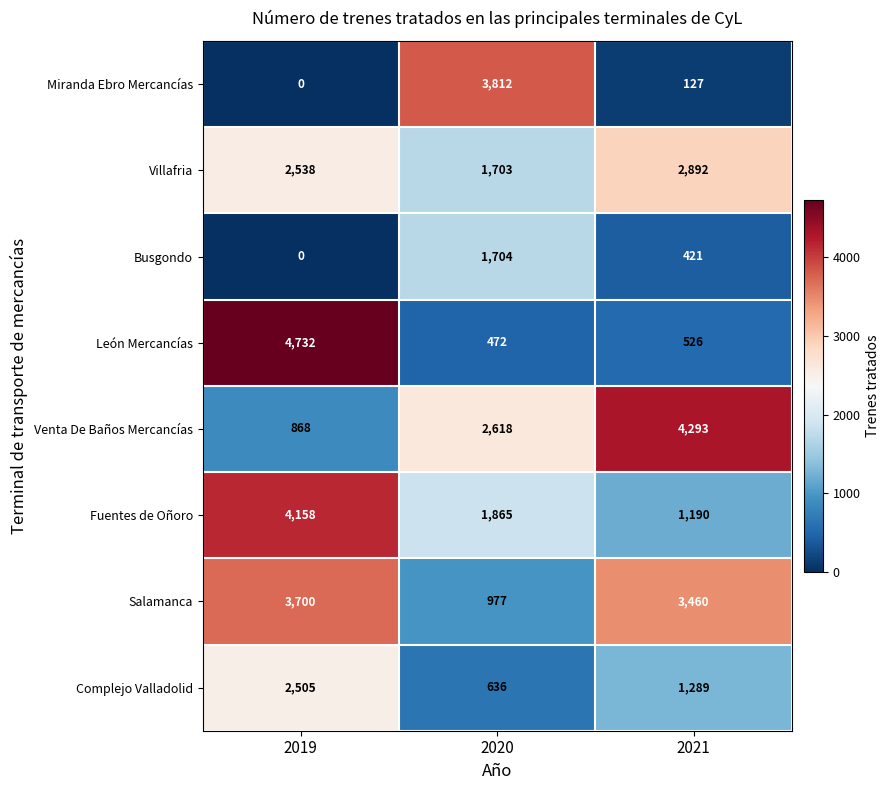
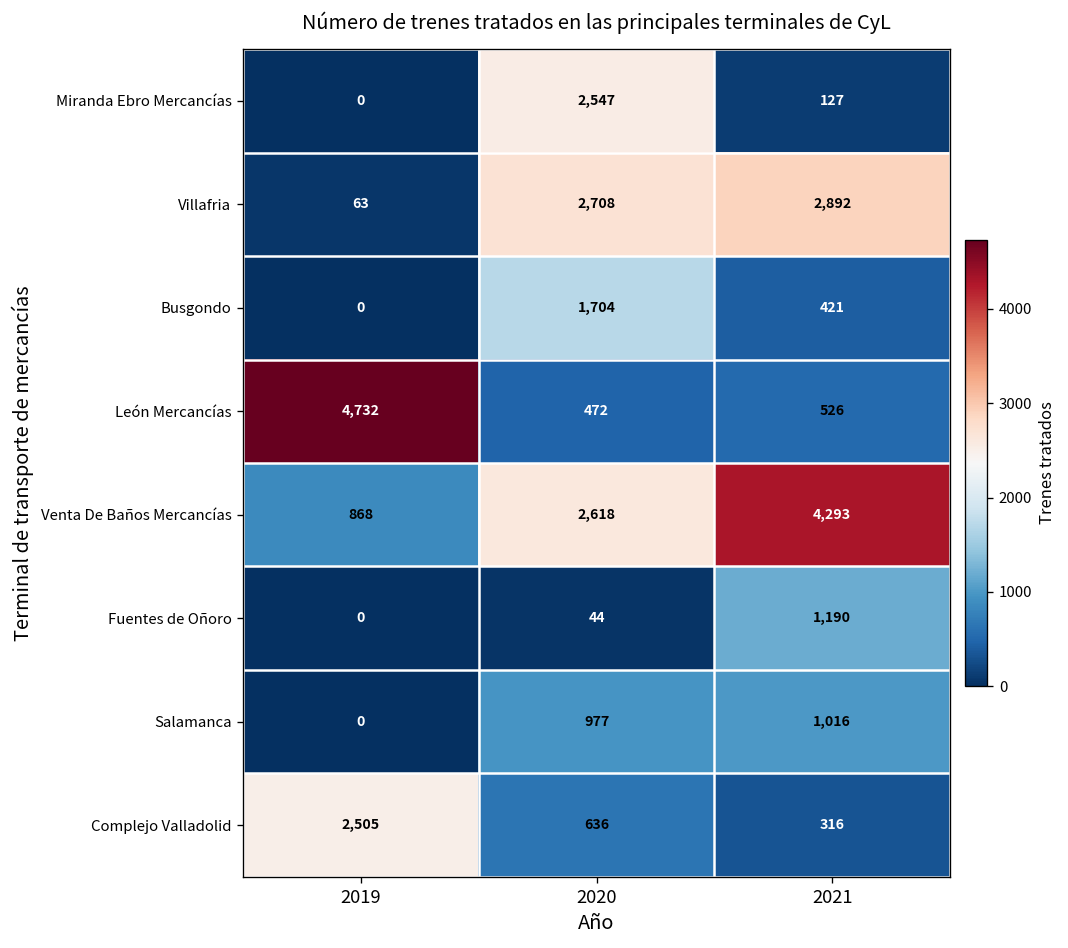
  {
    "Miranda Ebro Mercancías": {
      "2019": "0",
-     "2020": "3,812",
+     "2020": "2,547",
      "2021": "127"
    },
    "Villafria": {
-     "2019": "2,538",
-     "2020": "1,703",
+     "2019": "63",
+     "2020": "2,708",
      "2021": "2,892"
    },
    "Busgondo": {
      "2019": "0",
      "2020": "1,704",
      "2021": "421"
    },
    "León Mercancías": {
      "2019": "4,732",
      "2020": "472",
      "2021": "526"
    },
    "Venta De Baños Mercancías": {
      "2019": "868",
      "2020": "2,618",
      "2021": "4,293"
    },
    "Fuentes de Oñoro": {
-     "2019": "4,158",
-     "2020": "1,865",
+     "2019": "0",
+     "2020": "44",
      "2021": "1,190"
    },
    "Salamanca": {
-     "2019": "3,700",
+     "2019": "0",
      "2020": "977",
-     "2021": "3,460"
+     "2021": "1,016"
    },
    "Complejo Valladolid": {
      "2019": "2,505",
      "2020": "636",
-     "2021": "1,289"
+     "2021": "316"
    }
  }
